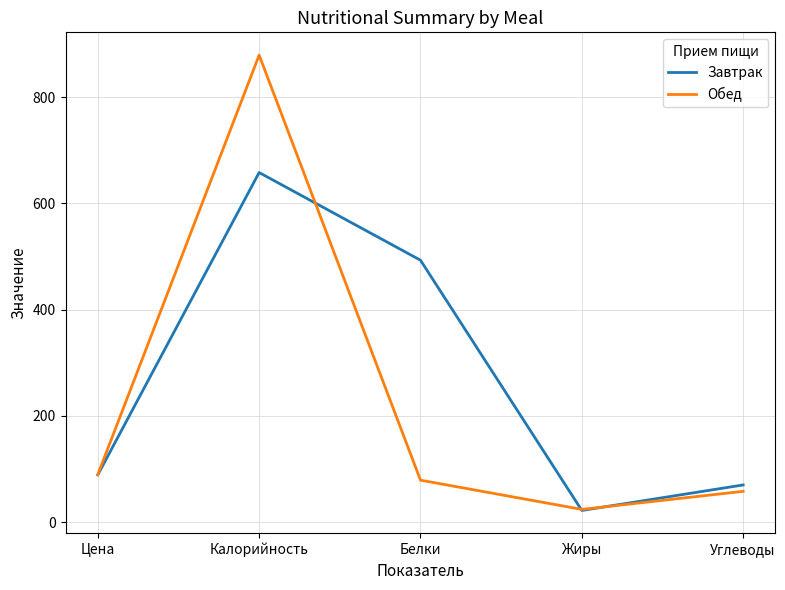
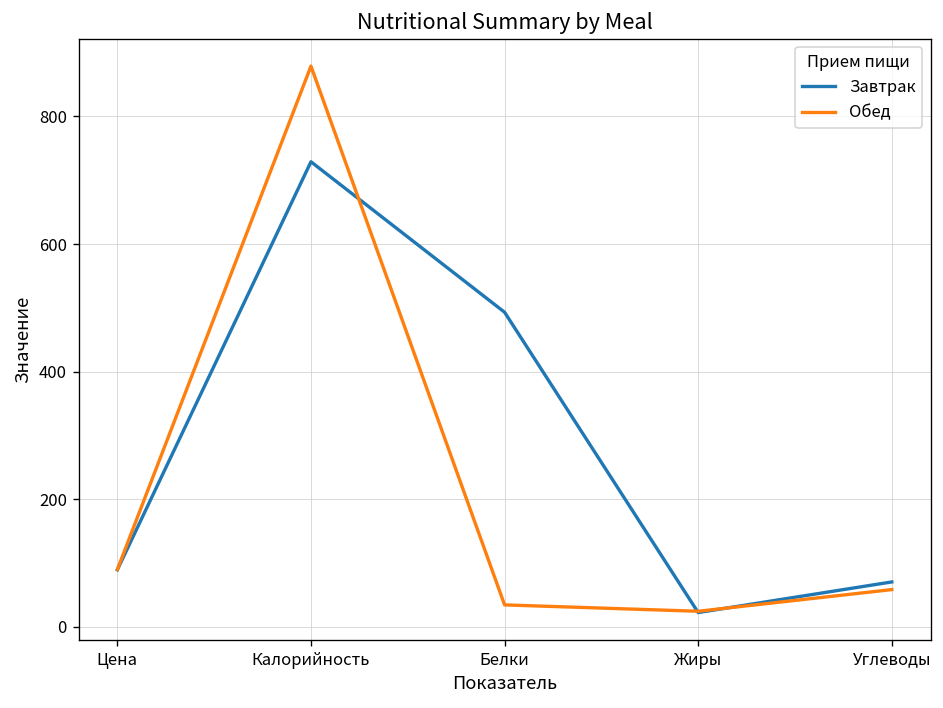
  {
    "Завтрак": {
-     "Калорийность": 660,
+     "Калорийность": 730,
      "Белки": 490,
      "Углеводы": 70
    },
    "Обед": {
      "Калорийность": 880,
-     "Белки": 80,
+     "Белки": 30,
      "Углеводы": 60
    }
  }
